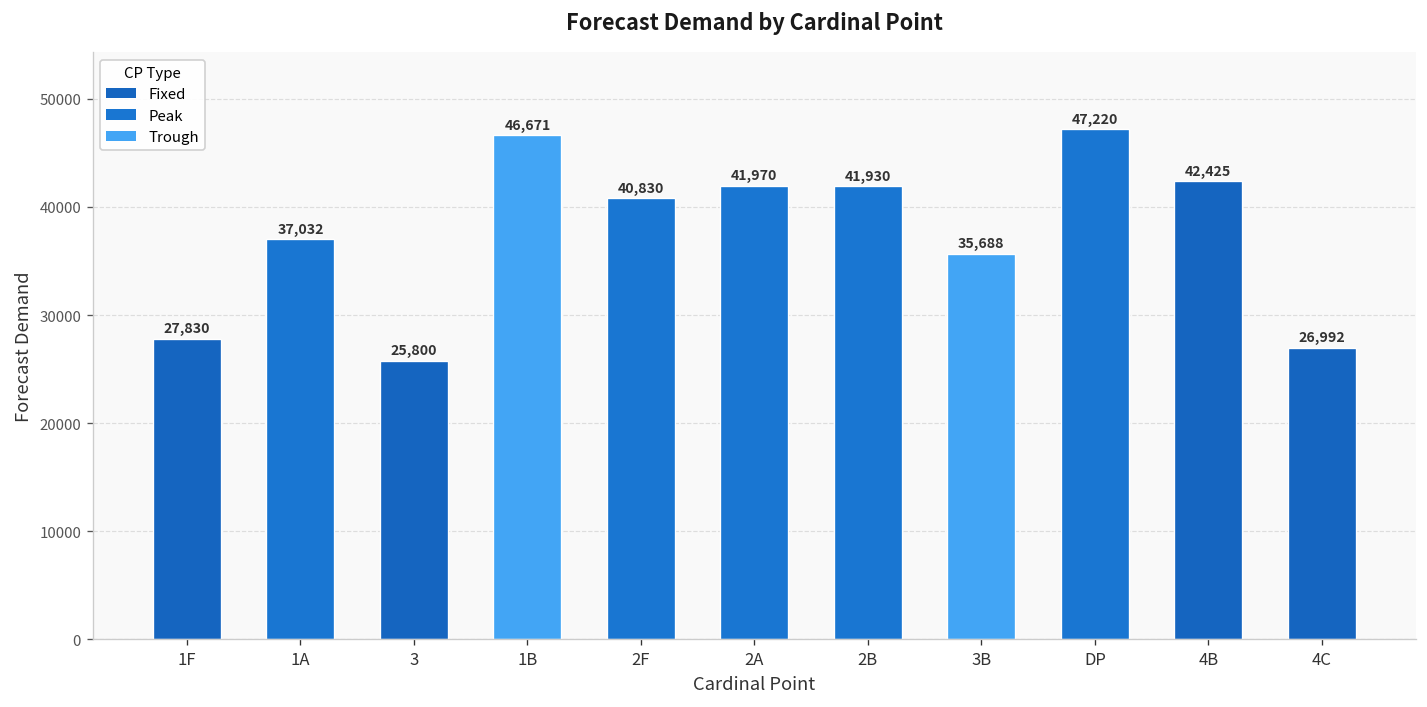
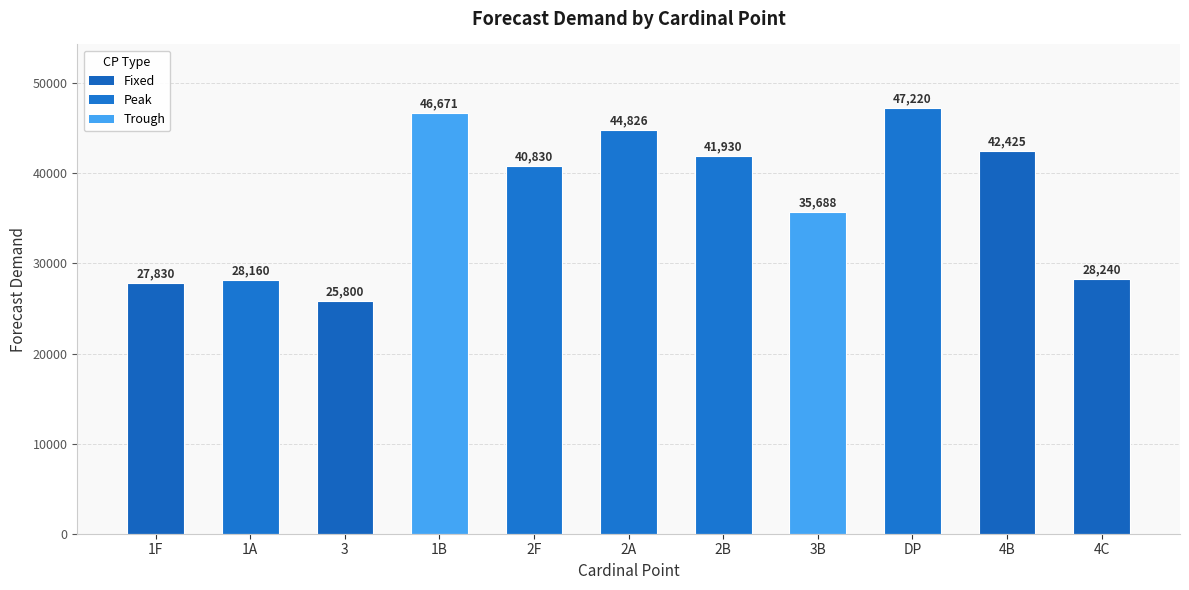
  {
    "1F": "27,830",
-   "1A": "37,032",
+   "1A": "28,160",
    "3": "25,800",
    "1B": "46,671",
    "2F": "40,830",
-   "2A": "41,970",
+   "2A": "44,826",
    "2B": "41,930",
    "3B": "35,688",
    "DP": "47,220",
    "4B": "42,425",
-   "4C": "26,992"
+   "4C": "28,240"
  }
